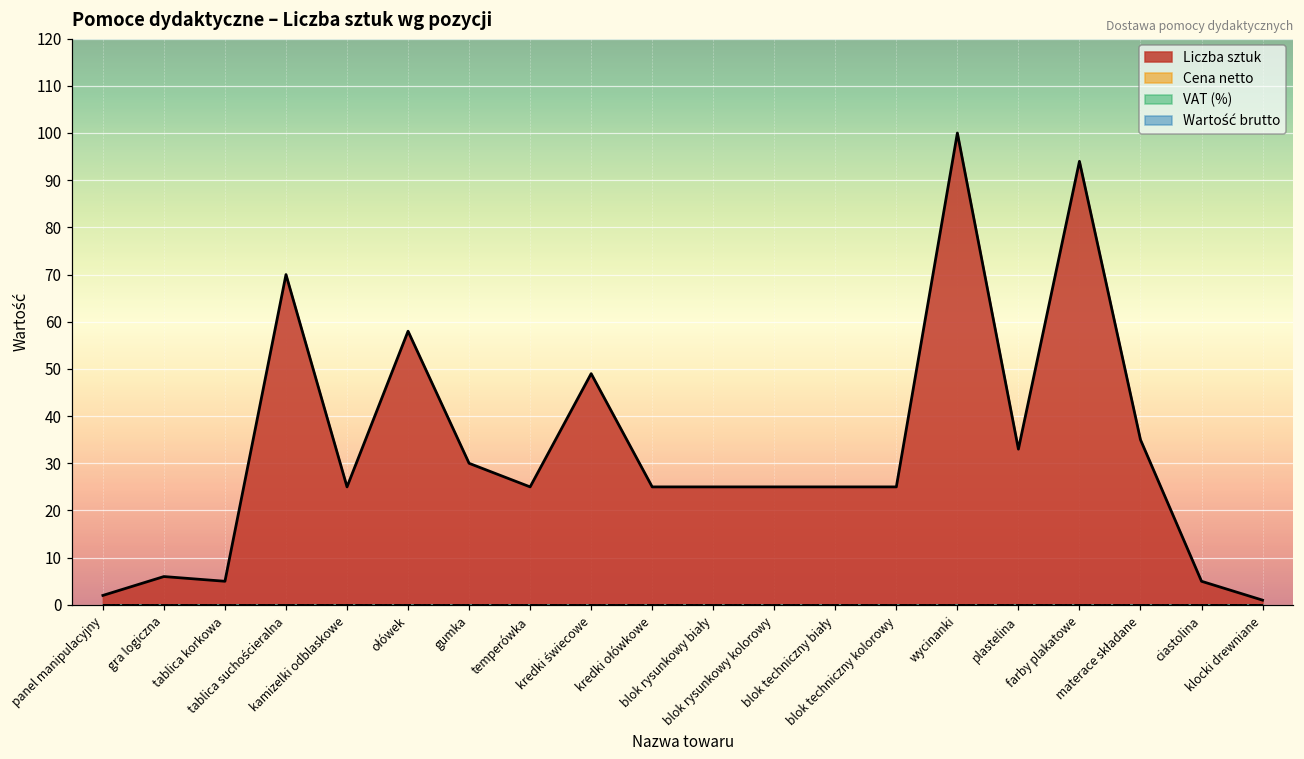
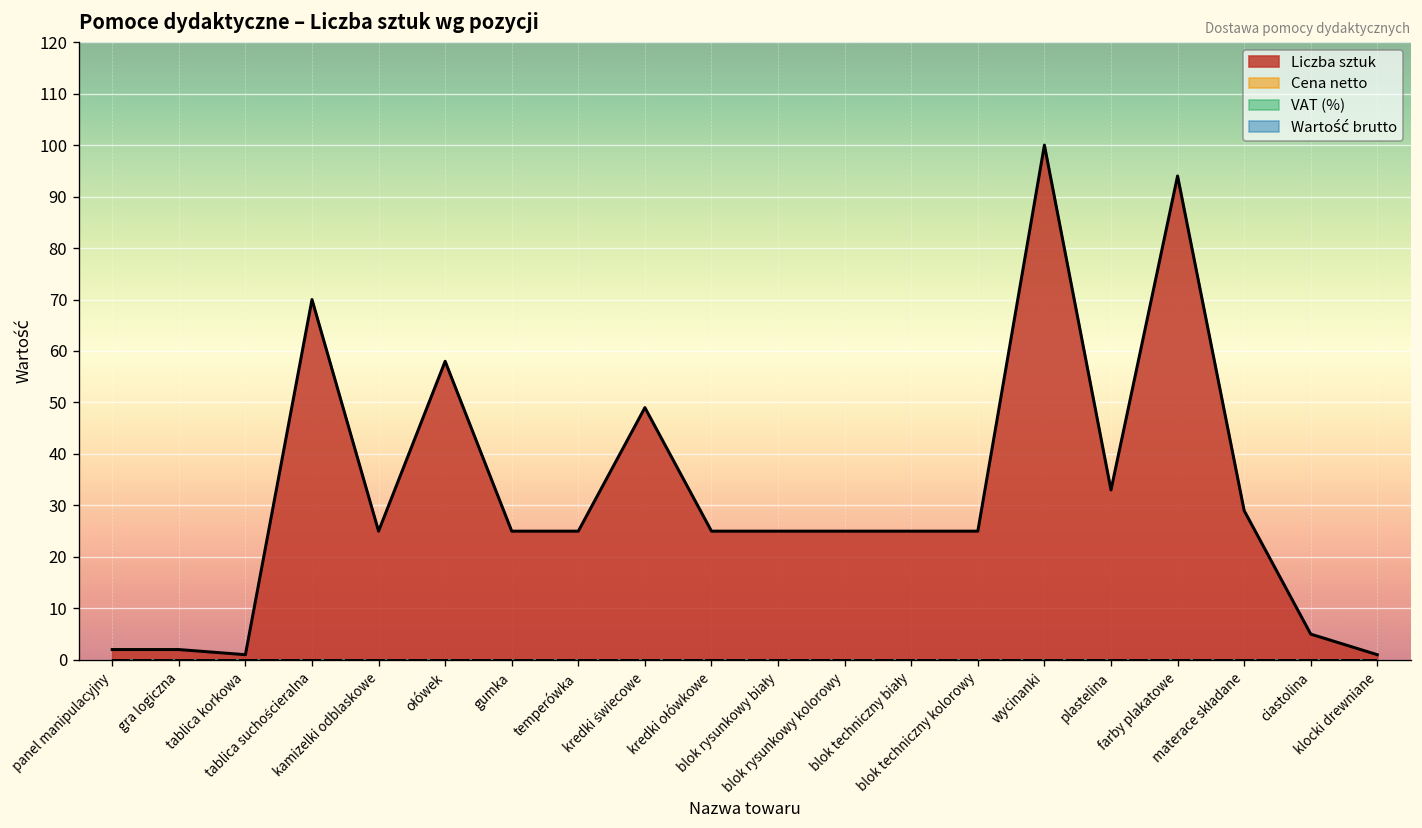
  {
    "Liczba sztuk": {
      "panel manipulacyjny": 2,
-     "gra logiczna": 6,
-     "tablica korkowa": 5,
+     "gra logiczna": 2,
+     "tablica korkowa": 1,
      "tablica suchościeralna": 70,
      "kamizelki odblaskowe": 25,
      "ołówek": 58,
-     "gumka": 30,
+     "gumka": 25,
      "temperówka": 25,
      "kredki świecowe": 49,
      "kredki ołówkowe": 25,
      "blok rysunkowy biały": 25,
      "blok rysunkowy kolorowy": 25,
      "blok techniczny biały": 25,
      "blok techniczny kolorowy": 25,
      "wycinanki": 100,
      "plastelina": 33,
      "farby plakatowe": 94,
-     "materace składane": 35,
+     "materace składane": 29,
      "ciastolina": 5,
      "klocki drewniane": 1
    },
    "Wartość brutto": {
      "panel manipulacyjny": 0,
      "gra logiczna": 0,
      "tablica korkowa": 0,
      "tablica suchościeralna": 0,
      "kamizelki odblaskowe": 0,
      "ołówek": 0,
      "gumka": 0,
      "temperówka": 0,
      "kredki świecowe": 0,
      "kredki ołówkowe": 0,
      "blok rysunkowy biały": 0,
      "blok rysunkowy kolorowy": 0,
      "blok techniczny biały": 0,
      "blok techniczny kolorowy": 0,
      "wycinanki": 0,
      "plastelina": 0,
      "farby plakatowe": 0,
      "materace składane": 0,
      "ciastolina": 0,
      "klocki drewniane": 0
    }
  }
